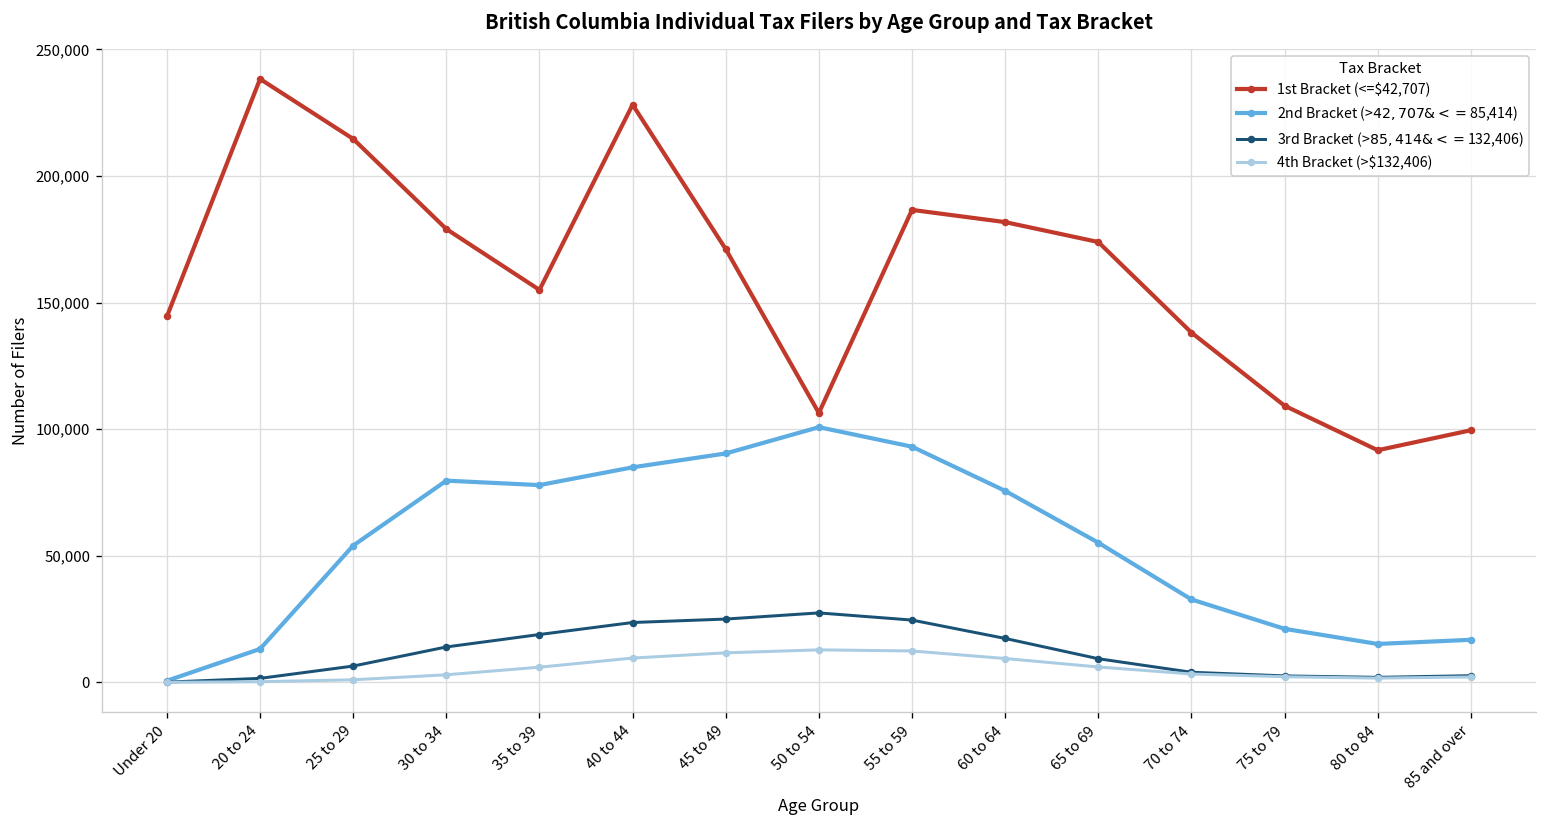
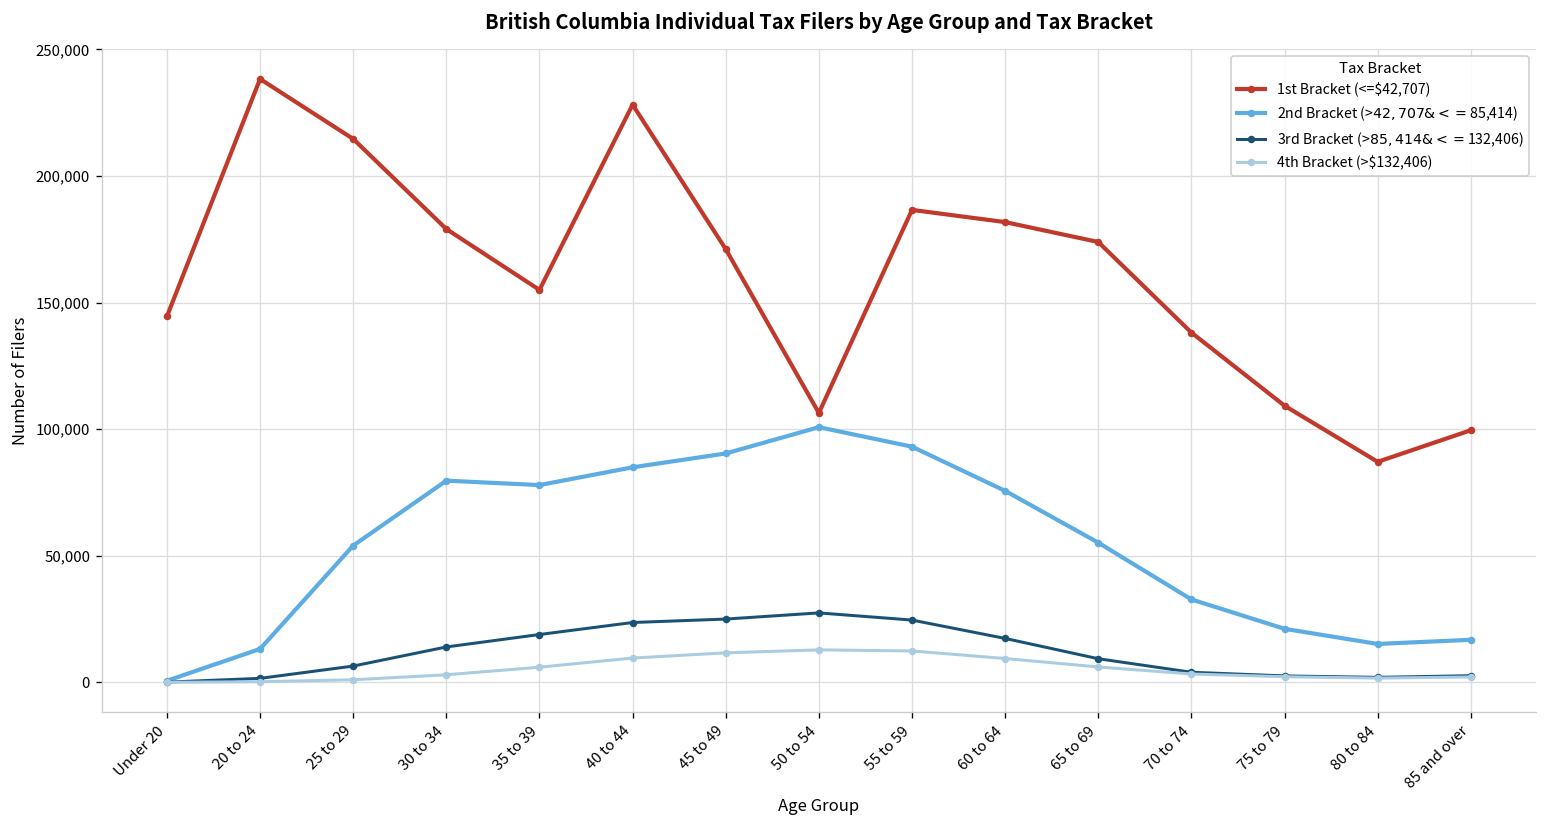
  {
    "1st Bracket (<=$42,707)": {
      "Under 20": "145,000",
      "20 to 24": "238,000",
      "25 to 29": "215,000",
      "30 to 34": "179,000",
      "35 to 39": "155,000",
      "40 to 44": "228,000",
      "45 to 49": "171,000",
      "50 to 54": "106,000",
      "55 to 59": "187,000",
      "60 to 64": "182,000",
      "65 to 69": "174,000",
      "70 to 74": "138,000",
      "75 to 79": "109,000",
-     "80 to 84": "92,000",
+     "80 to 84": "87,000",
      "85 and over": "100,000"
    },
    "4th Bracket (>$132,406)": {
      "20 to 24": "0",
      "25 to 29": "1,000",
      "30 to 34": "3,000",
      "35 to 39": "6,000",
      "40 to 44": "10,000",
      "45 to 49": "12,000",
      "50 to 54": "13,000",
      "55 to 59": "12,000",
      "60 to 64": "9,000",
      "65 to 69": "6,000"
    }
  }
